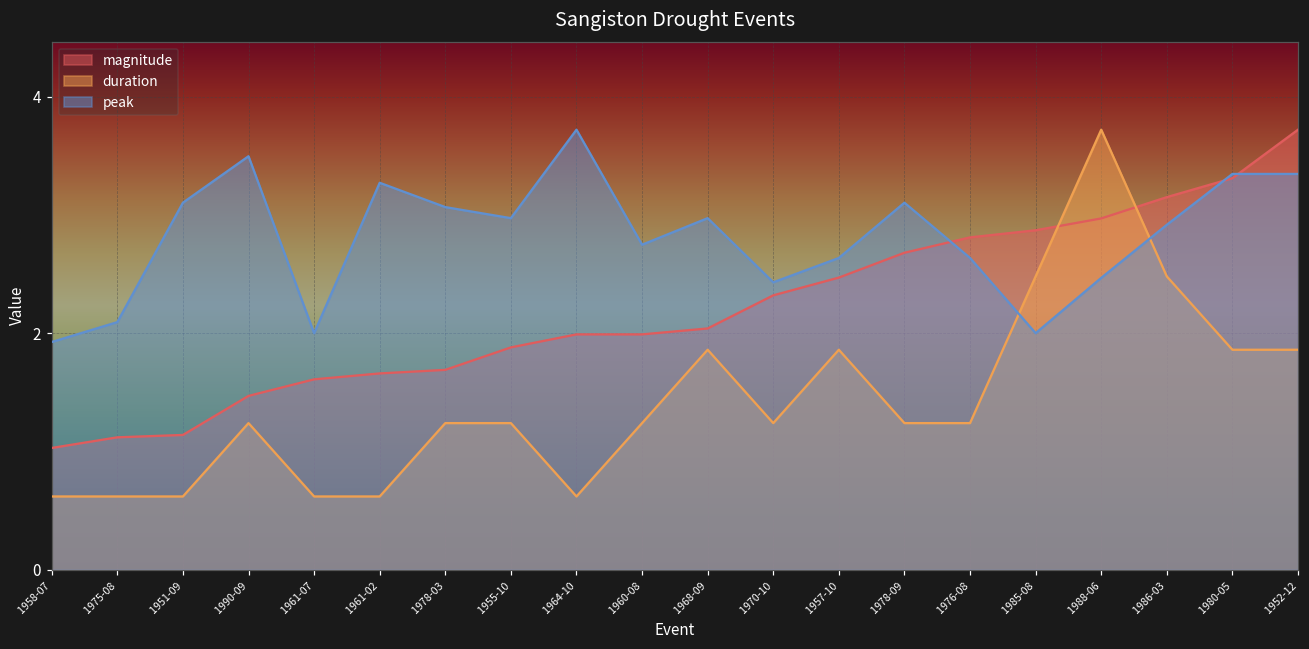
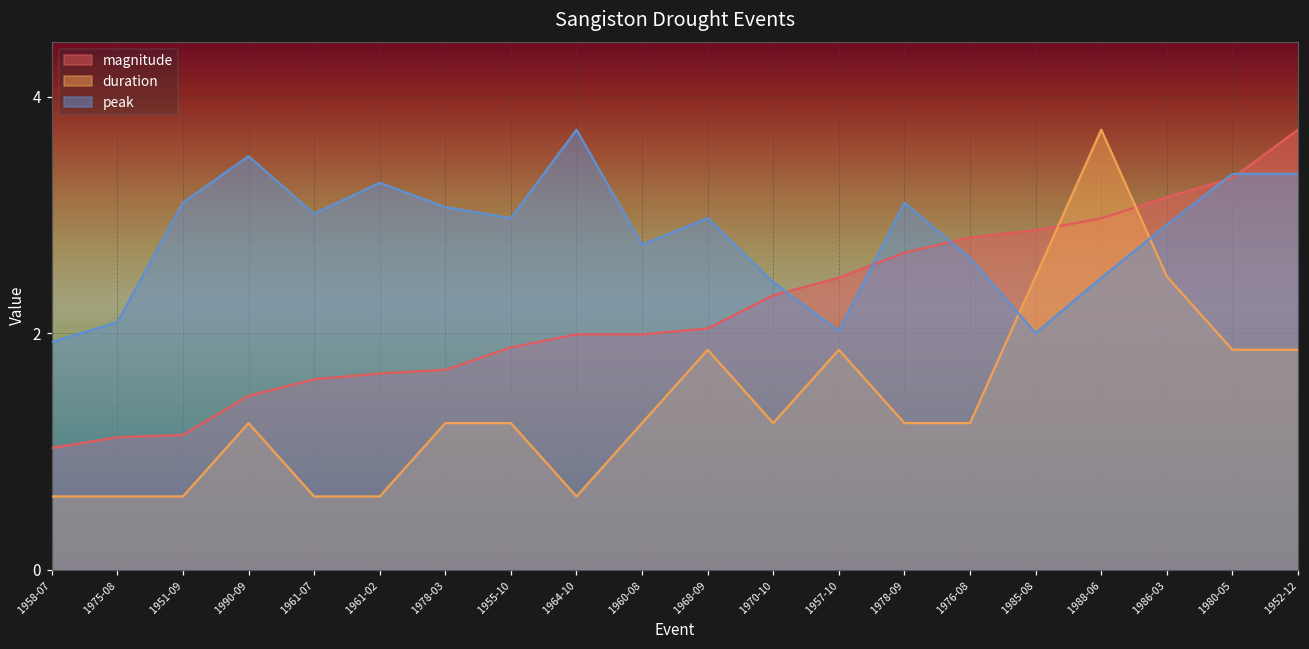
  {
    "peak": {
      "1958-07": 1.93,
      "1975-08": 2.09,
      "1951-09": 3.10,
      "1990-09": 3.50,
-     "1961-07": 2.00,
+     "1961-07": 3.01,
      "1961-02": 3.27,
      "1978-03": 3.07,
      "1955-10": 2.97,
      "1964-10": 3.72,
      "1960-08": 2.75,
      "1968-09": 2.97,
      "1970-10": 2.43,
-     "1957-10": 2.64,
+     "1957-10": 2.02,
      "1978-09": 3.10,
      "1976-08": 2.64,
      "1985-08": 2.00,
      "1988-06": 2.47,
      "1986-03": 2.92,
      "1980-05": 3.35,
      "1952-12": 3.35
    }
  }
